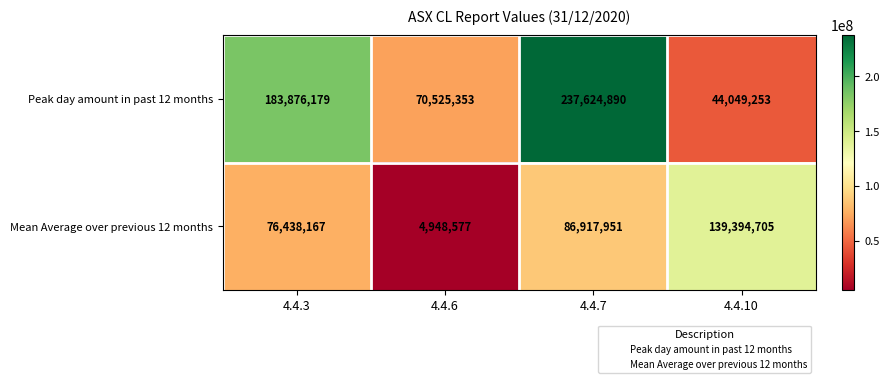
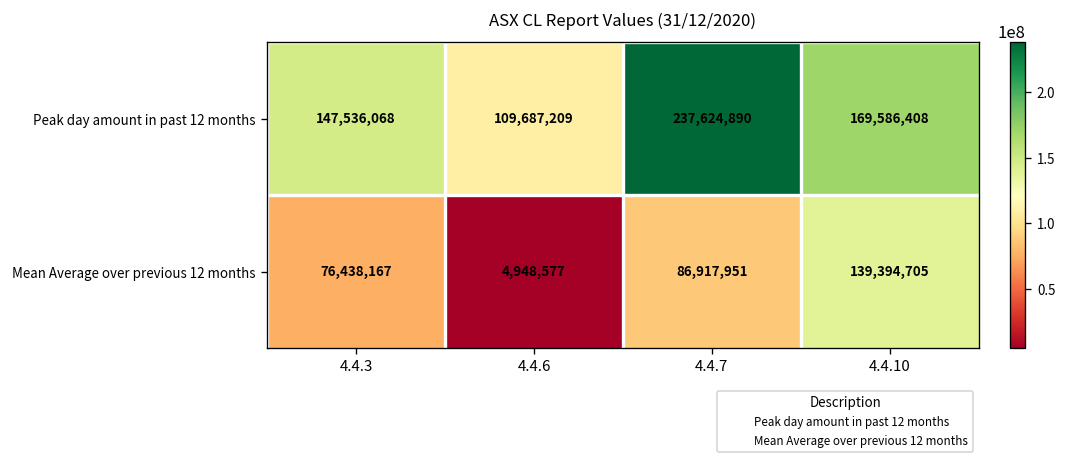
  {
    "Peak day amount in past 12 months": {
-     "4.4.3": "183,876,179",
-     "4.4.6": "70,525,353",
+     "4.4.3": "147,536,068",
+     "4.4.6": "109,687,209",
      "4.4.7": "237,624,890",
-     "4.4.10": "44,049,253"
+     "4.4.10": "169,586,408"
    },
    "Mean Average over previous 12 months": {
      "4.4.3": "76,438,167",
      "4.4.6": "4,948,577",
      "4.4.7": "86,917,951",
      "4.4.10": "139,394,705"
    }
  }
